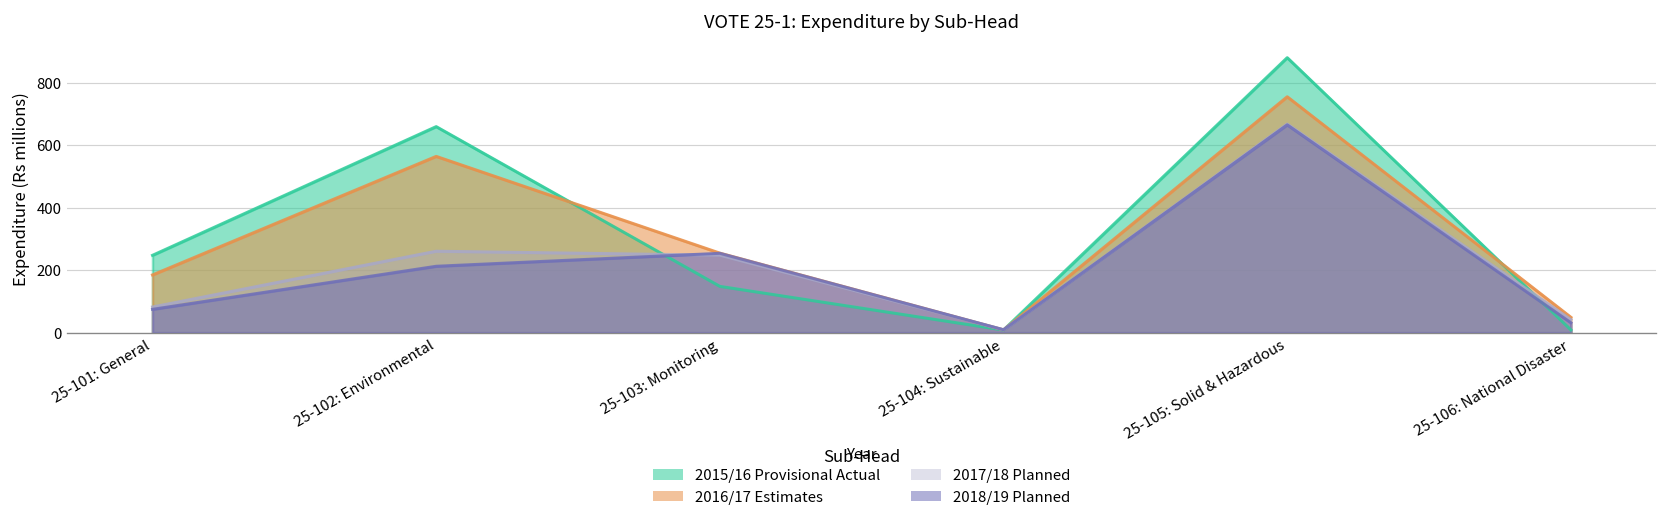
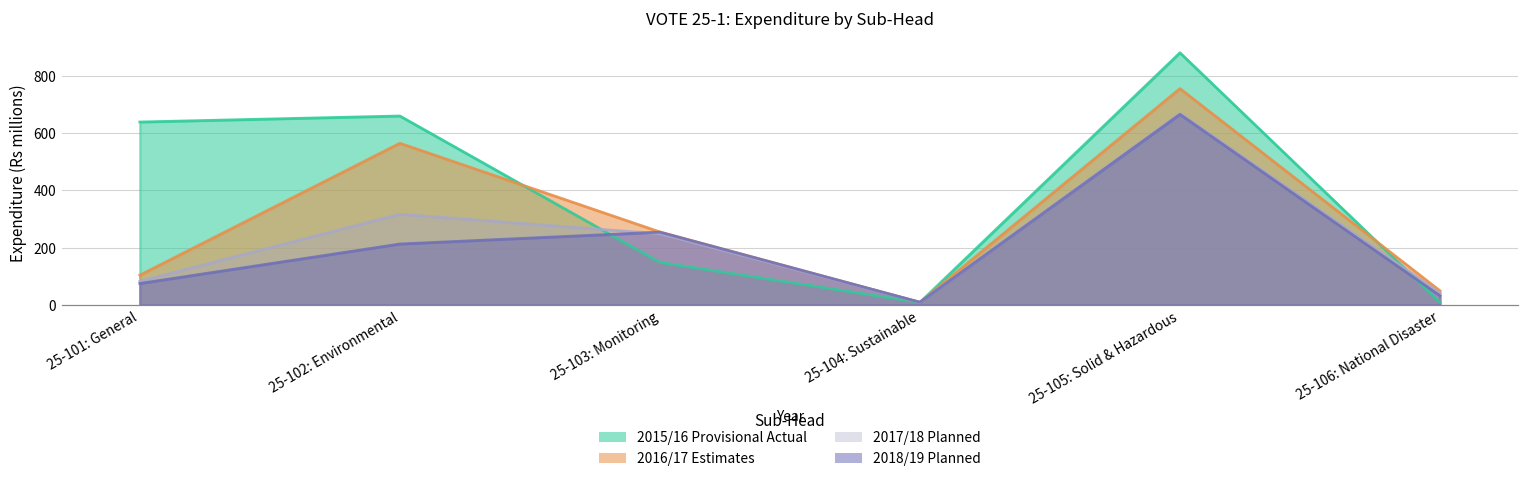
  {
    "2015/16 Provisional Actual": {
-     "25-101: General": 250,
+     "25-101: General": 640,
      "25-102: Environmental": 660,
      "25-103: Monitoring": 150,
      "25-105: Solid & Hazardous": 880,
      "25-106: National Disaster": 10
    },
    "2016/17 Estimates": {
-     "25-101: General": 190,
+     "25-101: General": 100,
      "25-102: Environmental": 560,
      "25-105: Solid & Hazardous": 760
    },
    "2017/18 Planned": {
-     "25-102: Environmental": 260
+     "25-102: Environmental": 320
    },
    "2018/19 Planned": {
      "25-102: Environmental": 210,
      "25-106: National Disaster": 30
    }
  }
